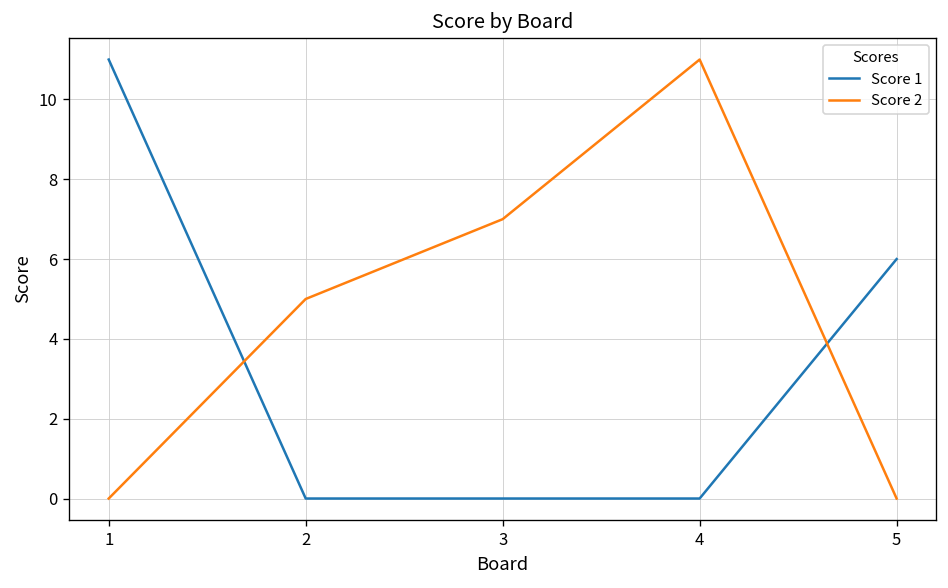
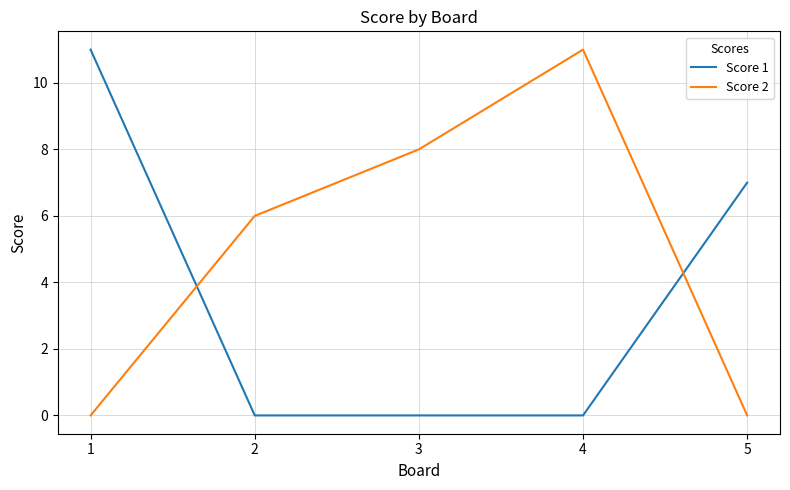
  {
    "Score 1": {
      "1": 11,
      "2": 0,
      "3": 0,
      "4": 0,
-     "5": 6
+     "5": 7
    },
    "Score 2": {
      "1": 0,
-     "2": 5,
-     "3": 7,
+     "2": 6,
+     "3": 8,
      "4": 11,
      "5": 0
    }
  }
